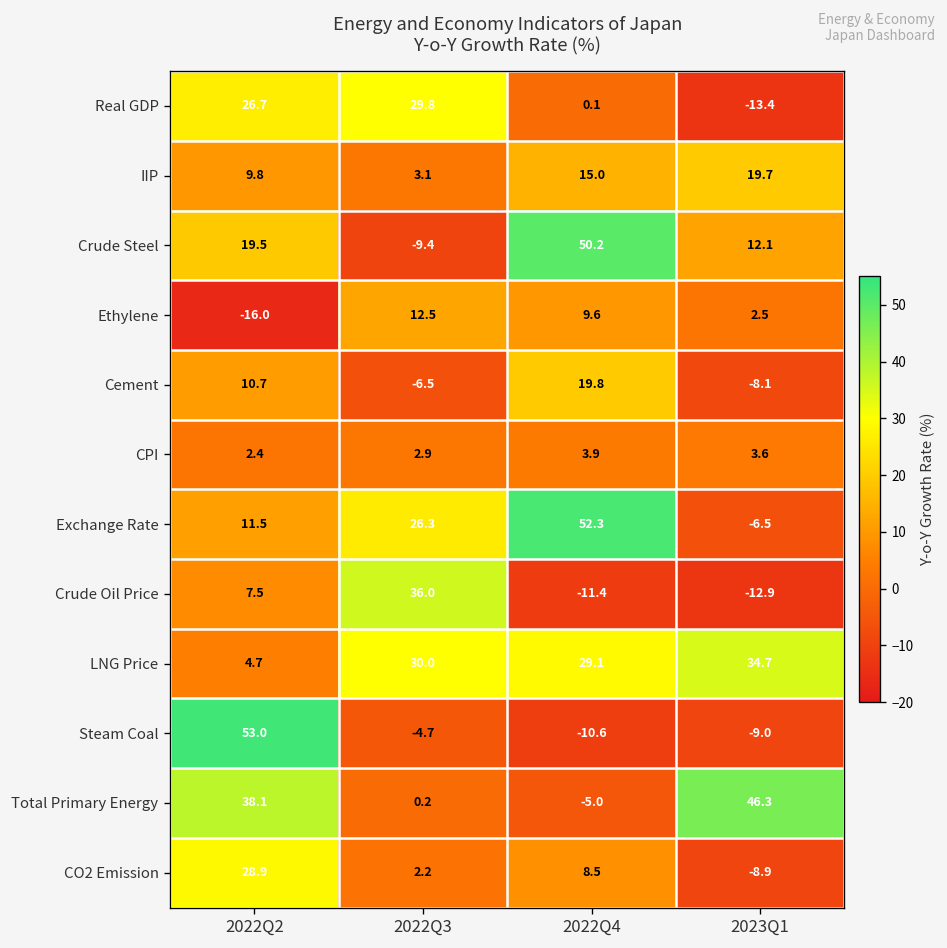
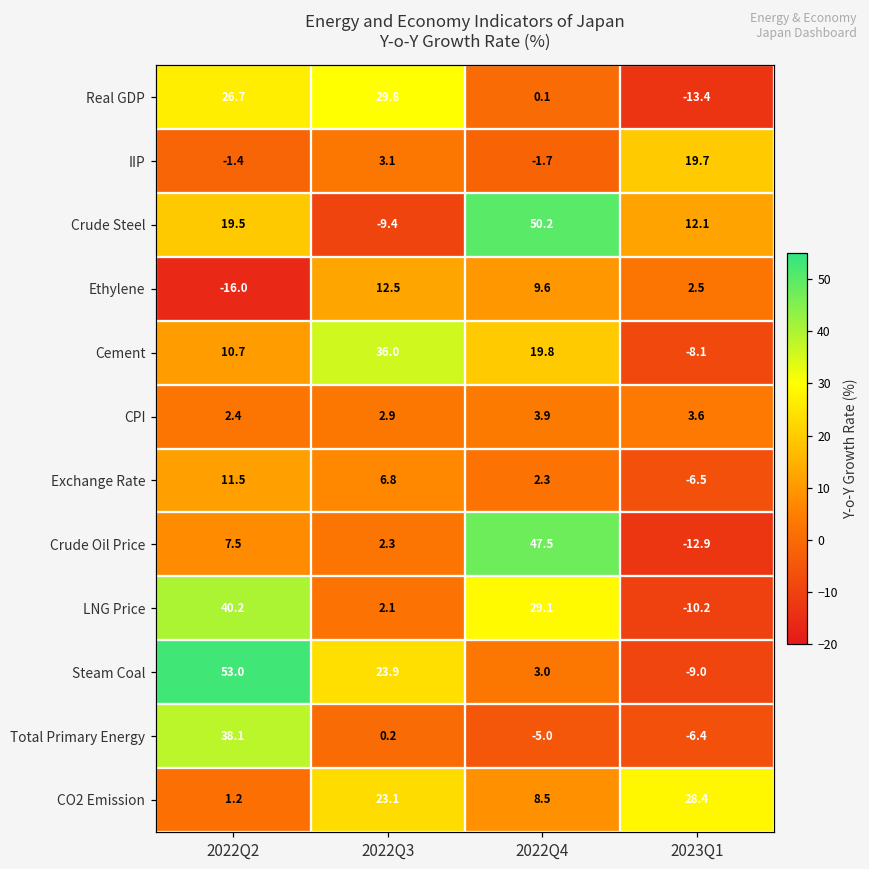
  {
    "Real GDP": {
      "2022Q2": 26.7,
      "2022Q3": 29.8,
      "2022Q4": 0.1,
      "2023Q1": -13.4
    },
    "IIP": {
-     "2022Q2": 9.8,
+     "2022Q2": -1.4,
      "2022Q3": 3.1,
-     "2022Q4": 15.0,
+     "2022Q4": -1.7,
      "2023Q1": 19.7
    },
    "Crude Steel": {
      "2022Q2": 19.5,
      "2022Q3": -9.4,
      "2022Q4": 50.2,
      "2023Q1": 12.1
    },
    "Ethylene": {
      "2022Q2": -16.0,
      "2022Q3": 12.5,
      "2022Q4": 9.6,
      "2023Q1": 2.5
    },
    "Cement": {
      "2022Q2": 10.7,
-     "2022Q3": -6.5,
+     "2022Q3": 36.0,
      "2022Q4": 19.8,
      "2023Q1": -8.1
    },
    "CPI": {
      "2022Q2": 2.4,
      "2022Q3": 2.9,
      "2022Q4": 3.9,
      "2023Q1": 3.6
    },
    "Exchange Rate": {
      "2022Q2": 11.5,
-     "2022Q3": 26.3,
-     "2022Q4": 52.3,
+     "2022Q3": 6.8,
+     "2022Q4": 2.3,
      "2023Q1": -6.5
    },
    "Crude Oil Price": {
      "2022Q2": 7.5,
-     "2022Q3": 36.0,
-     "2022Q4": -11.4,
+     "2022Q3": 2.3,
+     "2022Q4": 47.5,
      "2023Q1": -12.9
    },
    "LNG Price": {
-     "2022Q2": 4.7,
-     "2022Q3": 30.0,
+     "2022Q2": 40.2,
+     "2022Q3": 2.1,
      "2022Q4": 29.1,
-     "2023Q1": 34.7
+     "2023Q1": -10.2
    },
    "Steam Coal": {
      "2022Q2": 53.0,
-     "2022Q3": -4.7,
-     "2022Q4": -10.6,
+     "2022Q3": 23.9,
+     "2022Q4": 3.0,
      "2023Q1": -9.0
    },
    "Total Primary Energy": {
      "2022Q2": 38.1,
      "2022Q3": 0.2,
      "2022Q4": -5.0,
-     "2023Q1": 46.3
+     "2023Q1": -6.4
    },
    "CO2 Emission": {
-     "2022Q2": 28.9,
-     "2022Q3": 2.2,
+     "2022Q2": 1.2,
+     "2022Q3": 23.1,
      "2022Q4": 8.5,
-     "2023Q1": -8.9
+     "2023Q1": 28.4
    }
  }
